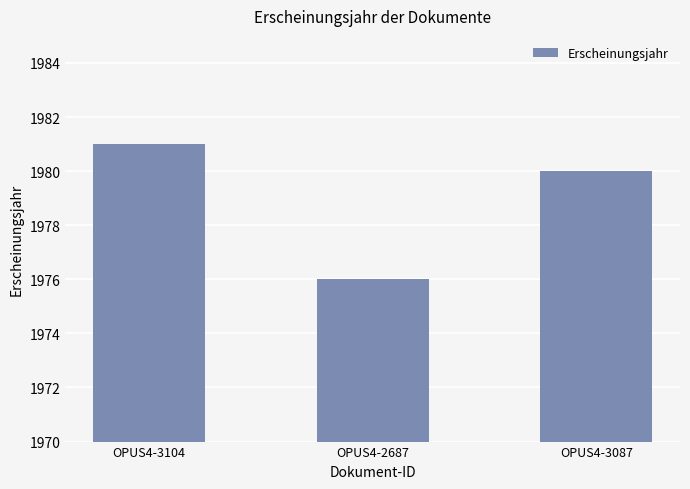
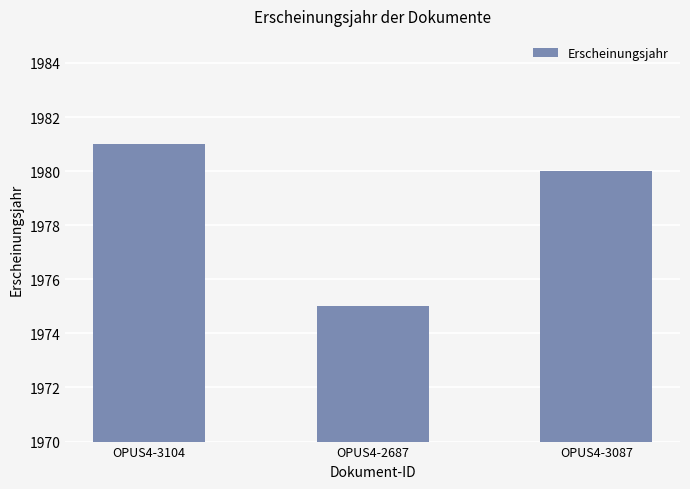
  {
    "OPUS4-3104": 1981,
-   "OPUS4-2687": 1976,
+   "OPUS4-2687": 1975,
    "OPUS4-3087": 1980
  }
